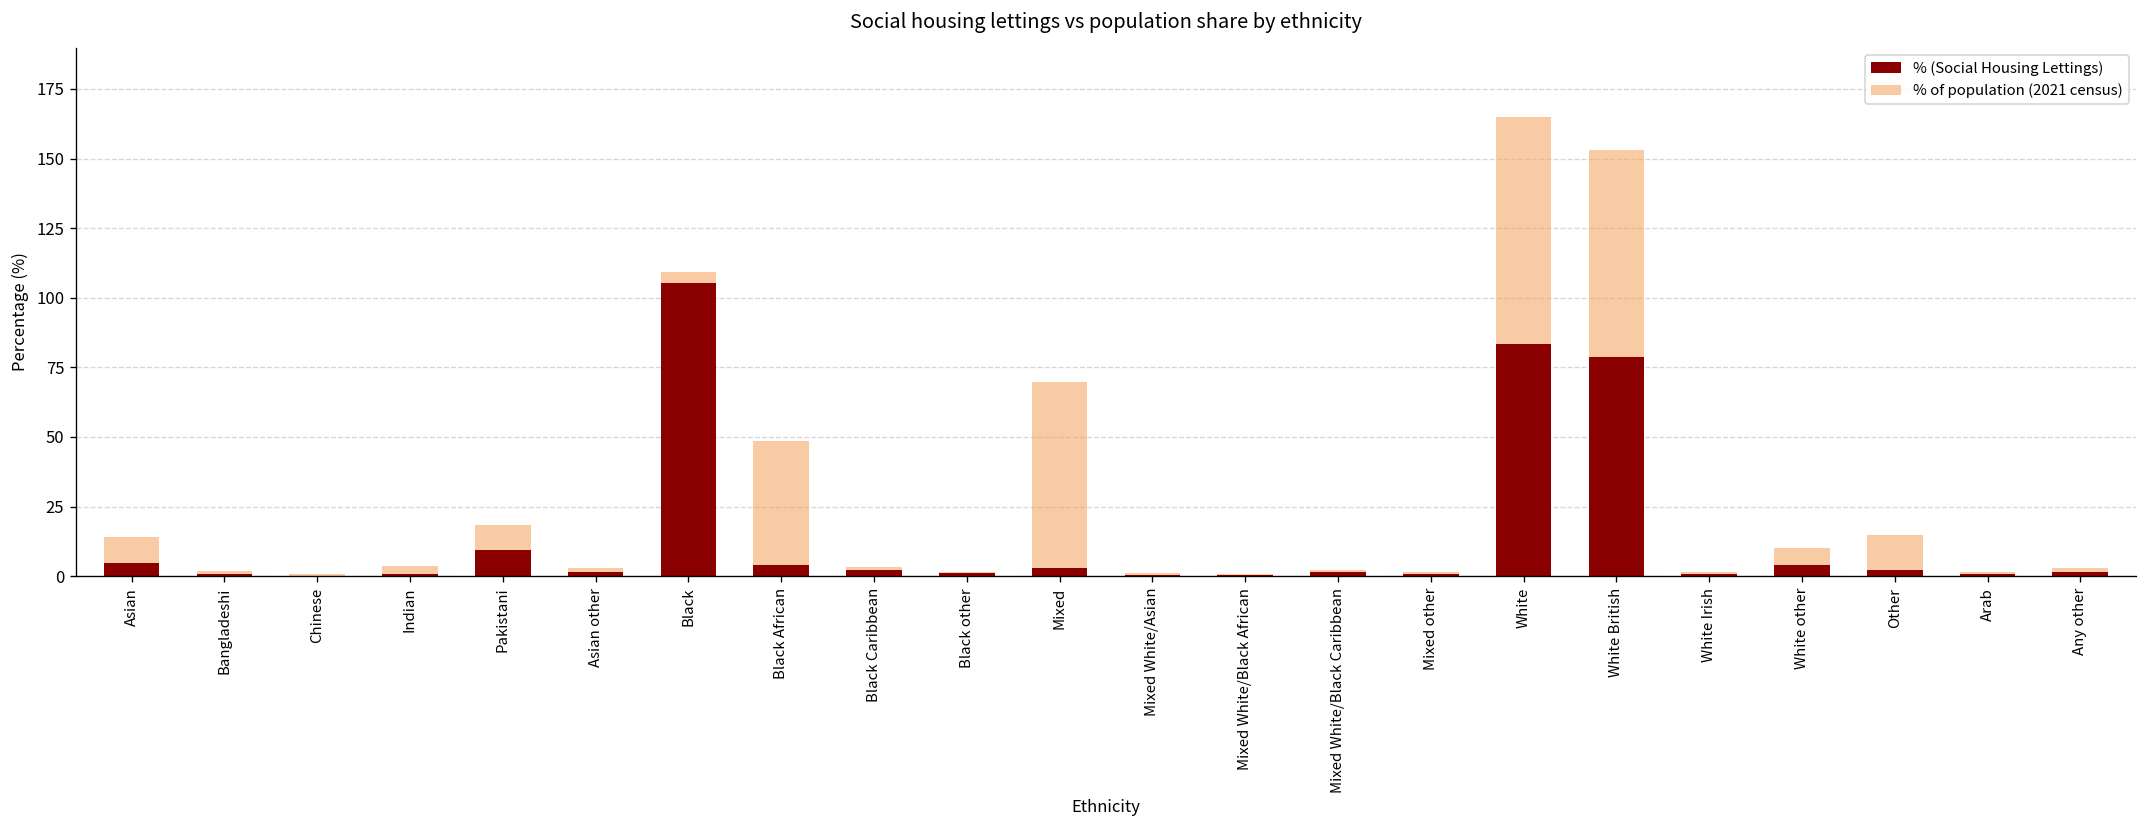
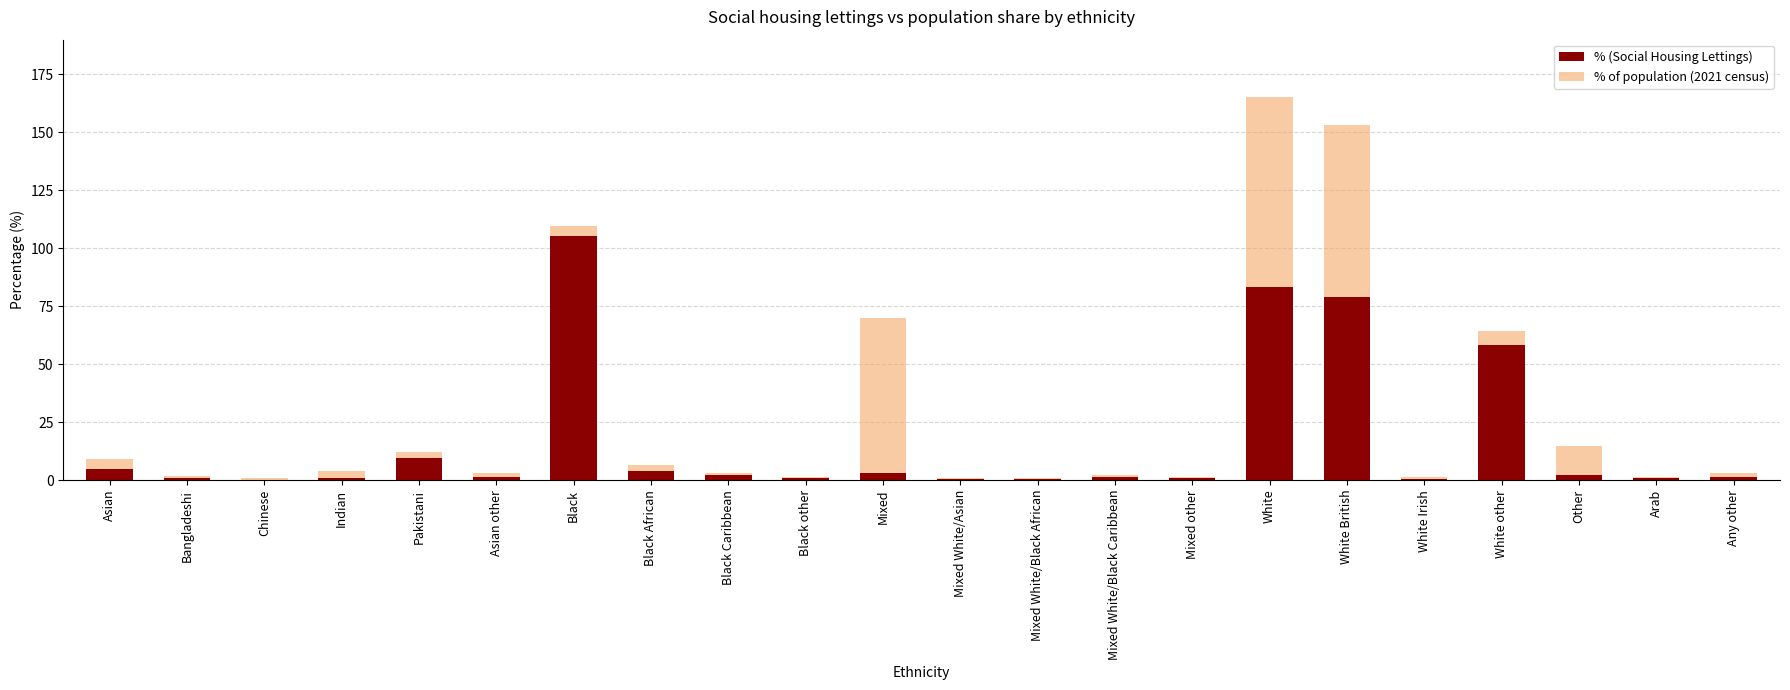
  {
    "% (Social Housing Lettings)": {
      "Asian": 5,
      "Pakistani": 10,
      "Asian other": 1,
      "Black": 105,
      "Black African": 4,
      "Black Caribbean": 2,
      "Mixed": 3,
      "Mixed White/Black Caribbean": 1,
      "White": 83,
      "White British": 79,
-     "White other": 4,
+     "White other": 58,
      "Other": 2,
      "Any other": 1
    },
    "% of population (2021 census)": {
-     "Asian": 9,
+     "Asian": 5,
      "Bangladeshi": 1,
      "Indian": 3,
-     "Pakistani": 9,
+     "Pakistani": 3,
      "Asian other": 2,
      "Black": 4,
-     "Black African": 45,
+     "Black African": 3,
      "Mixed": 67,
      "White": 82,
      "White British": 74,
      "White other": 6,
      "Other": 13,
      "Any other": 2
    }
  }
